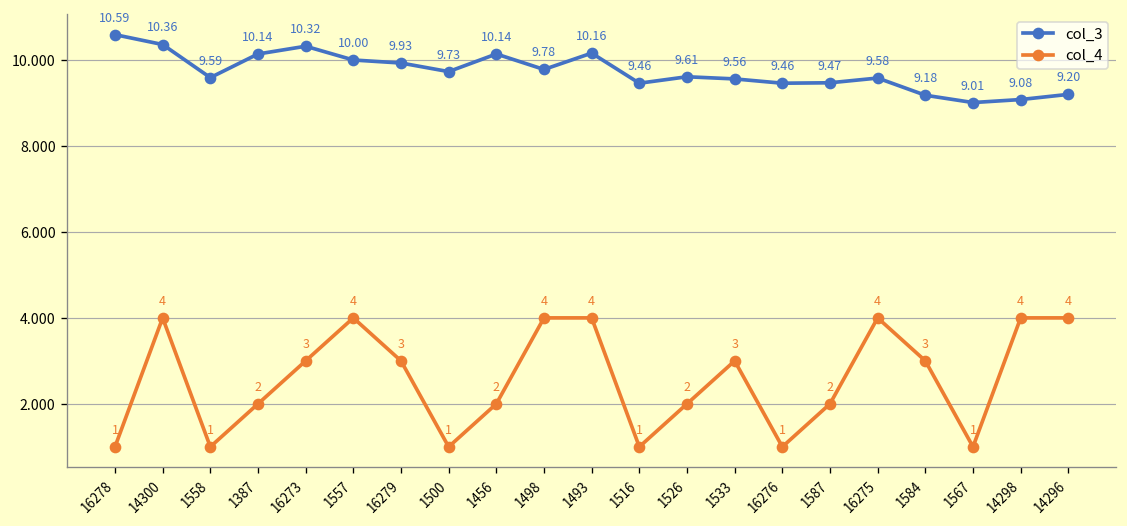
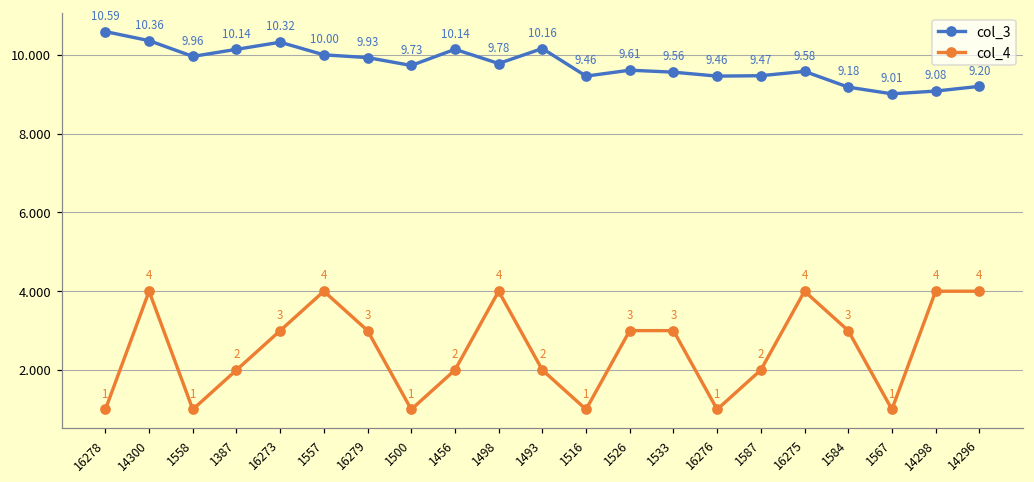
  {
    "col_3": {
      "16278": 10.59,
      "14300": 10.36,
-     "1558": 9.59,
+     "1558": 9.96,
      "1387": 10.14,
      "16273": 10.32,
      "1557": 10.00,
      "16279": 9.93,
      "1500": 9.73,
      "1456": 10.14,
      "1498": 9.78,
      "1493": 10.16,
      "1516": 9.46,
      "1526": 9.61,
      "1533": 9.56,
      "16276": 9.46,
      "1587": 9.47,
      "16275": 9.58,
      "1584": 9.18,
      "1567": 9.01,
      "14298": 9.08
    },
    "col_4": {
      "16278": 1,
      "14300": 4,
      "1558": 1,
      "1387": 2,
      "16273": 3,
      "1557": 4,
      "16279": 3,
      "1500": 1,
      "1456": 2,
      "1498": 4,
-     "1493": 4,
+     "1493": 2,
      "1516": 1,
-     "1526": 2,
+     "1526": 3,
      "1533": 3,
      "16276": 1,
      "1587": 2,
      "16275": 4,
      "1584": 3,
      "1567": 1,
      "14298": 4,
      "14296": 4
    }
  }
